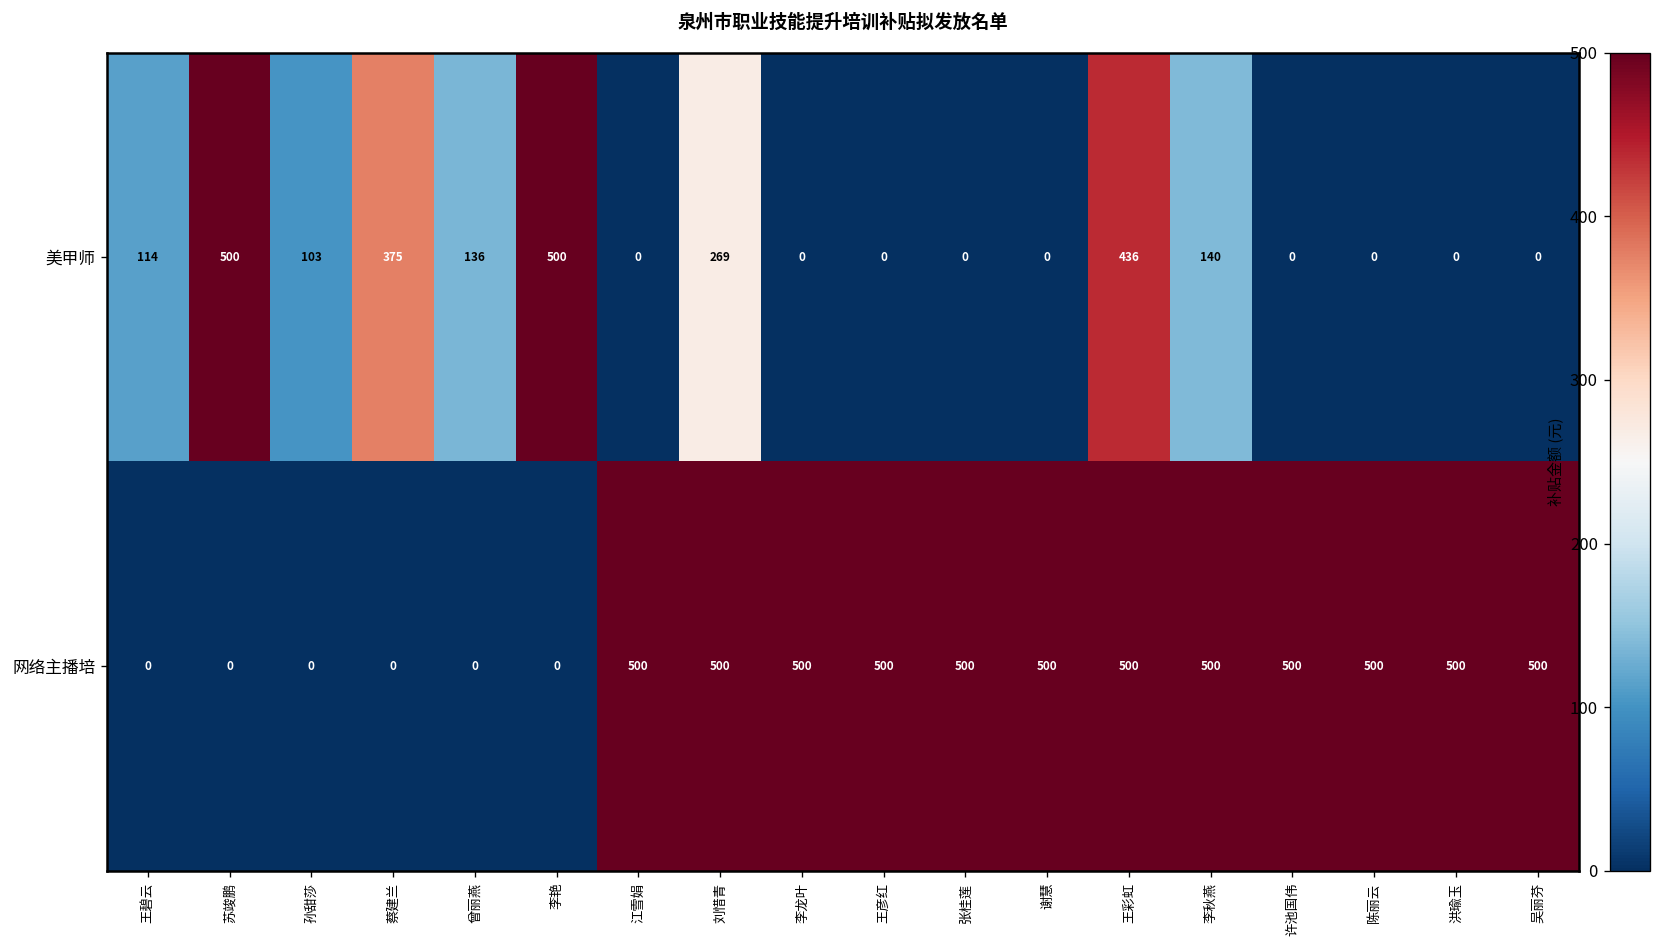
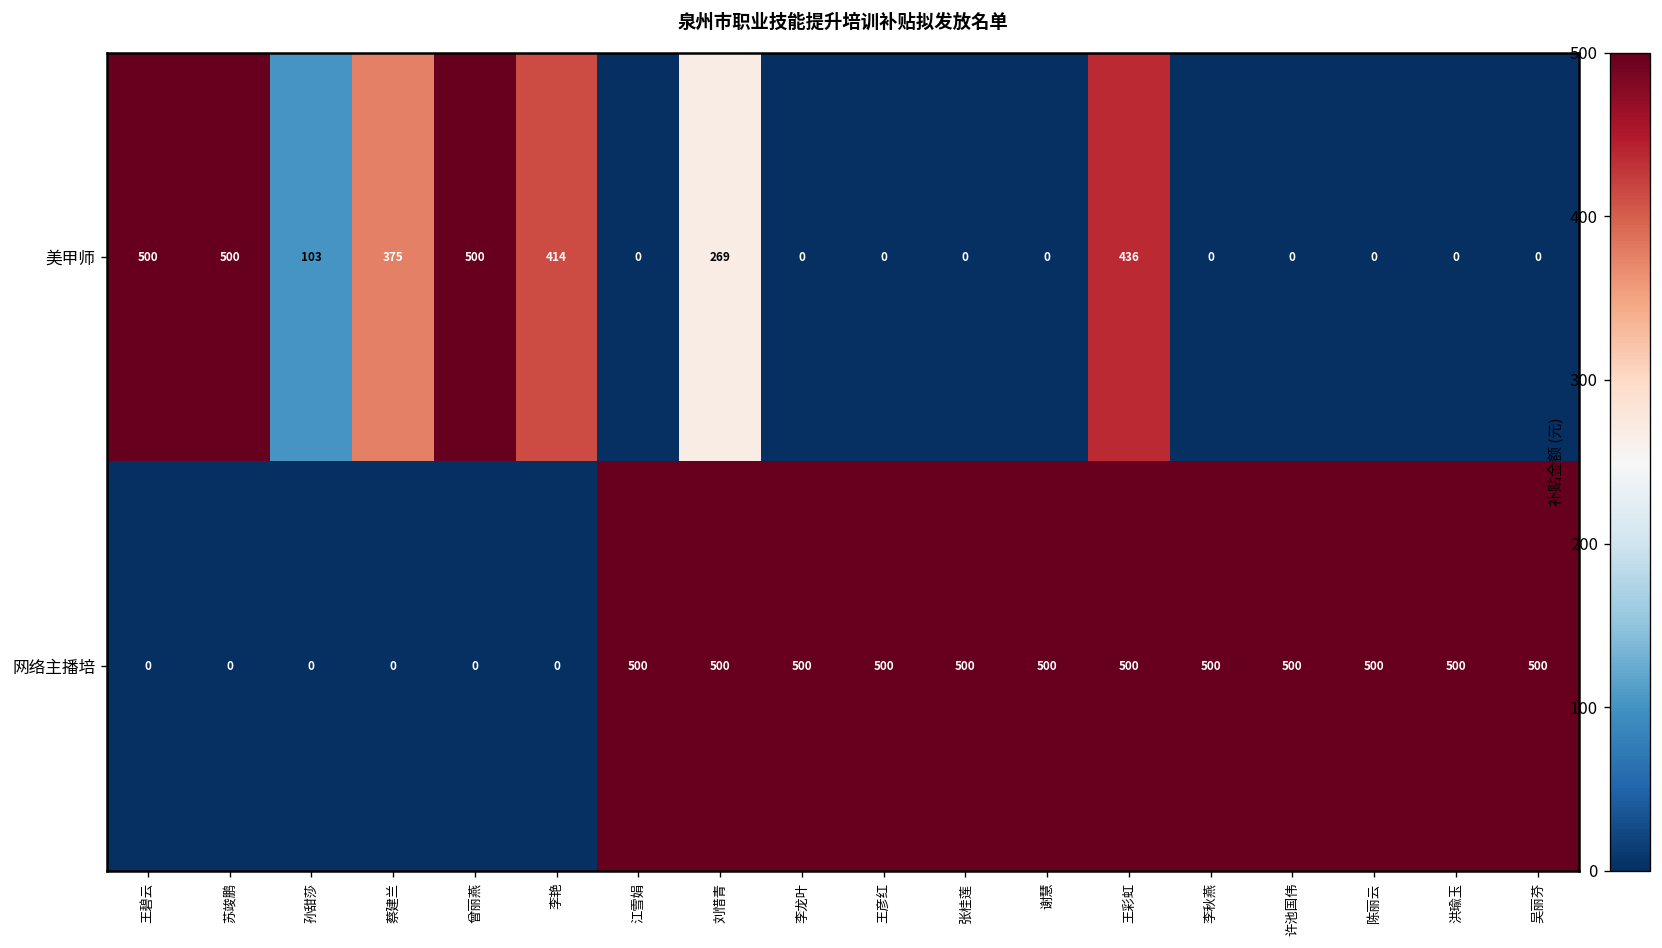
  {
    "美甲师": {
-     "王碧云": 114,
+     "王碧云": 500,
      "苏竣鹏": 500,
      "孙甜莎": 103,
      "蔡建兰": 375,
-     "曾丽燕": 136,
-     "李艳": 500,
+     "曾丽燕": 500,
+     "李艳": 414,
      "江雪娟": 0,
      "刘惜青": 269,
      "李龙叶": 0,
      "王彦红": 0,
      "张桂莲": 0,
      "谢慧": 0,
      "王彩虹": 436,
-     "李秋燕": 140,
+     "李秋燕": 0,
      "许池国伟": 0,
      "陈丽云": 0,
      "洪瑜玉": 0,
      "吴丽芬": 0
    },
    "网络主播培": {
      "王碧云": 0,
      "苏竣鹏": 0,
      "孙甜莎": 0,
      "蔡建兰": 0,
      "曾丽燕": 0,
      "李艳": 0,
      "江雪娟": 500,
      "刘惜青": 500,
      "李龙叶": 500,
      "王彦红": 500,
      "张桂莲": 500,
      "谢慧": 500,
      "王彩虹": 500,
      "李秋燕": 500,
      "许池国伟": 500,
      "陈丽云": 500,
      "洪瑜玉": 500,
      "吴丽芬": 500
    }
  }
